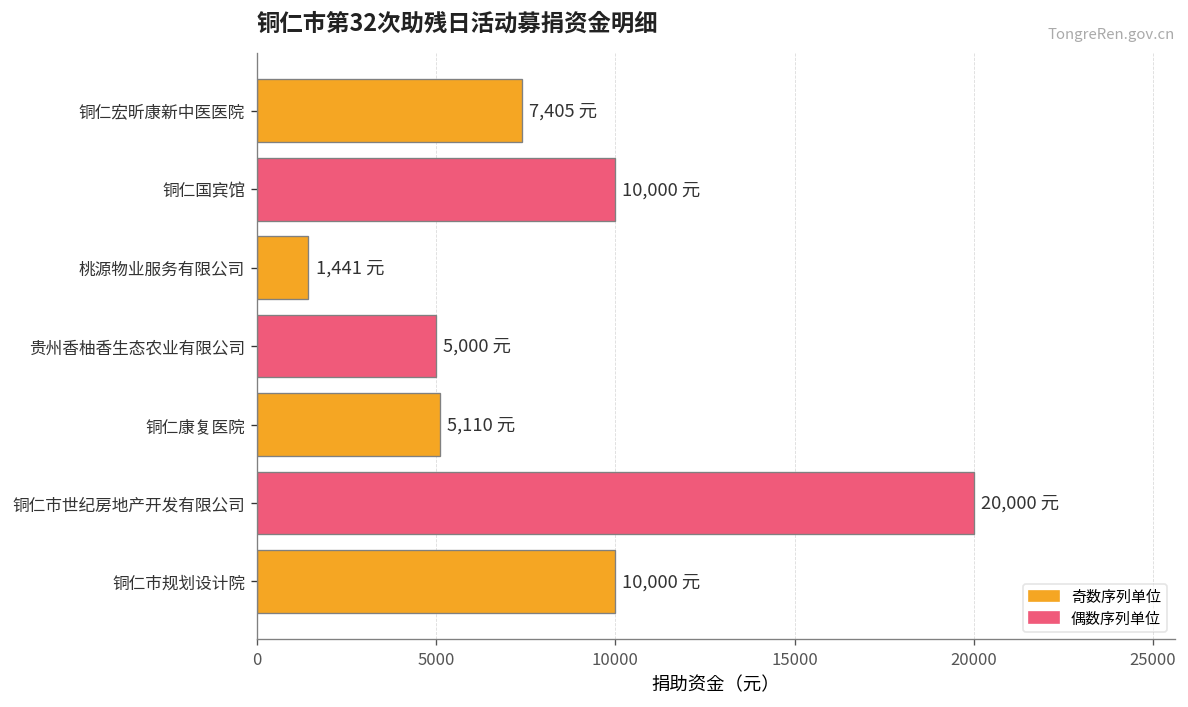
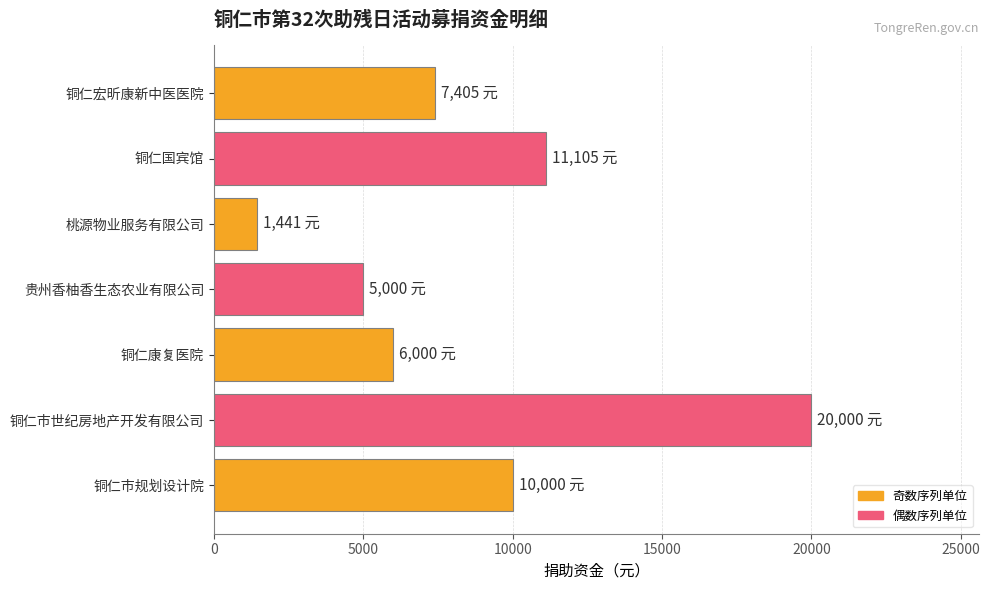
  {
    "铜仁宏昕康新中医医院": "7,405",
-   "铜仁国宾馆": "10,000",
+   "铜仁国宾馆": "11,105",
    "桃源物业服务有限公司": "1,441",
    "贵州香柚香生态农业有限公司": "5,000",
-   "铜仁康复医院": "5,110",
+   "铜仁康复医院": "6,000",
    "铜仁市世纪房地产开发有限公司": "20,000",
    "铜仁市规划设计院": "10,000"
  }
